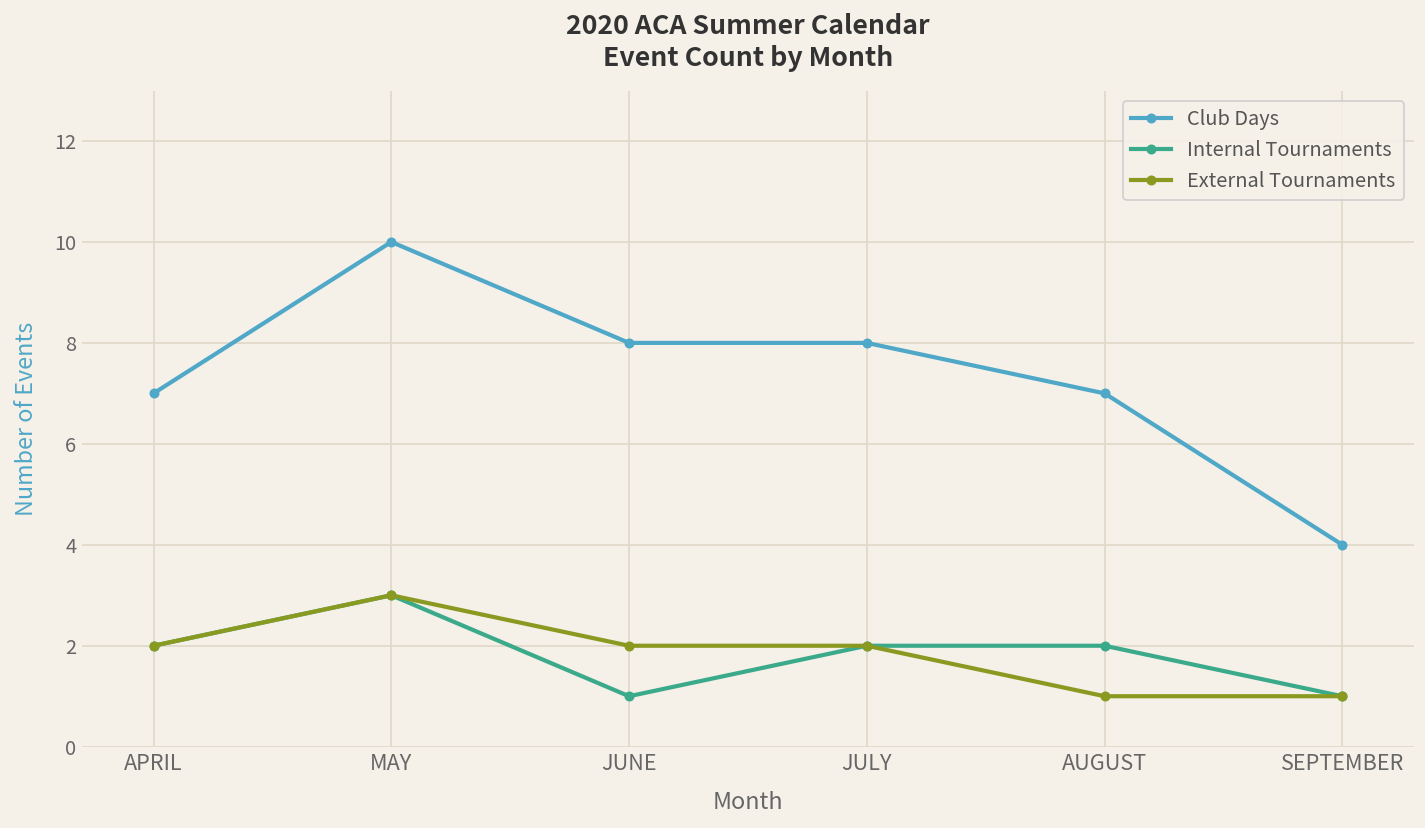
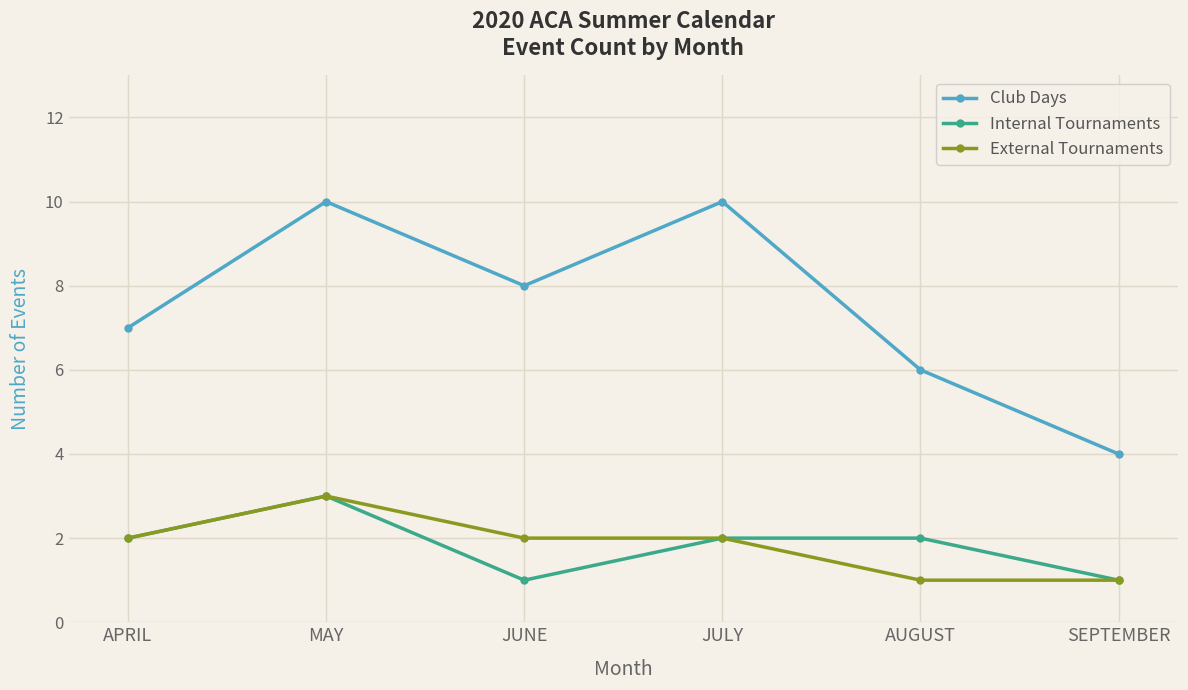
  {
    "Club Days": {
      "APRIL": 7,
      "MAY": 10,
      "JUNE": 8,
-     "JULY": 8,
-     "AUGUST": 7,
+     "JULY": 10,
+     "AUGUST": 6,
      "SEPTEMBER": 4
    },
    "Internal Tournaments": {
      "JUNE": 1,
      "AUGUST": 2
    },
    "External Tournaments": {
      "JUNE": 2,
      "AUGUST": 1
    }
  }
